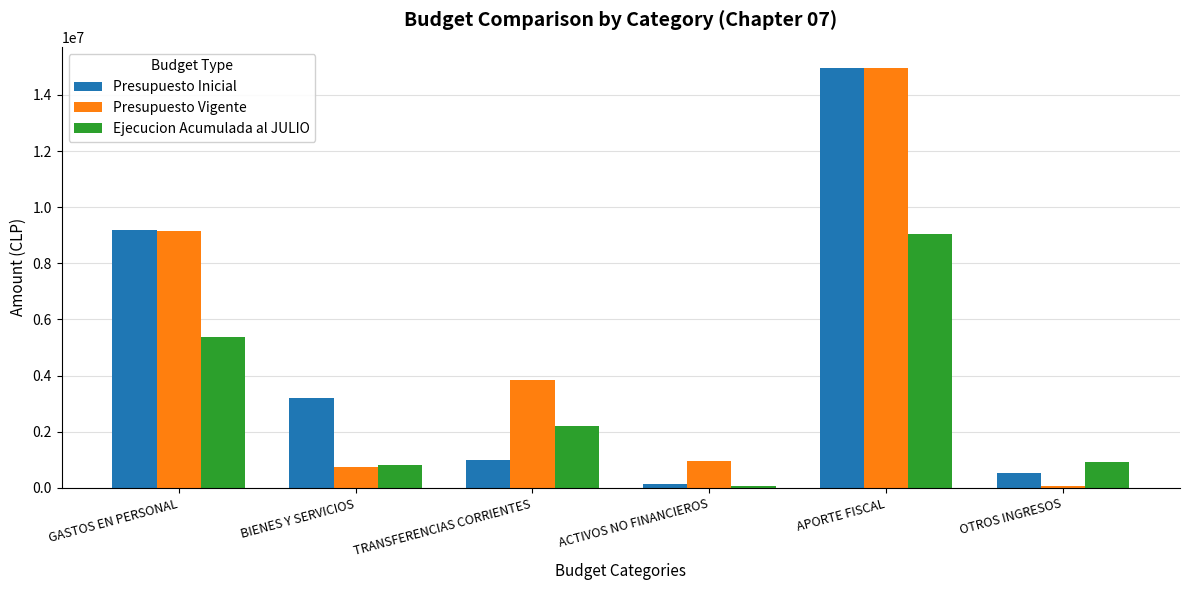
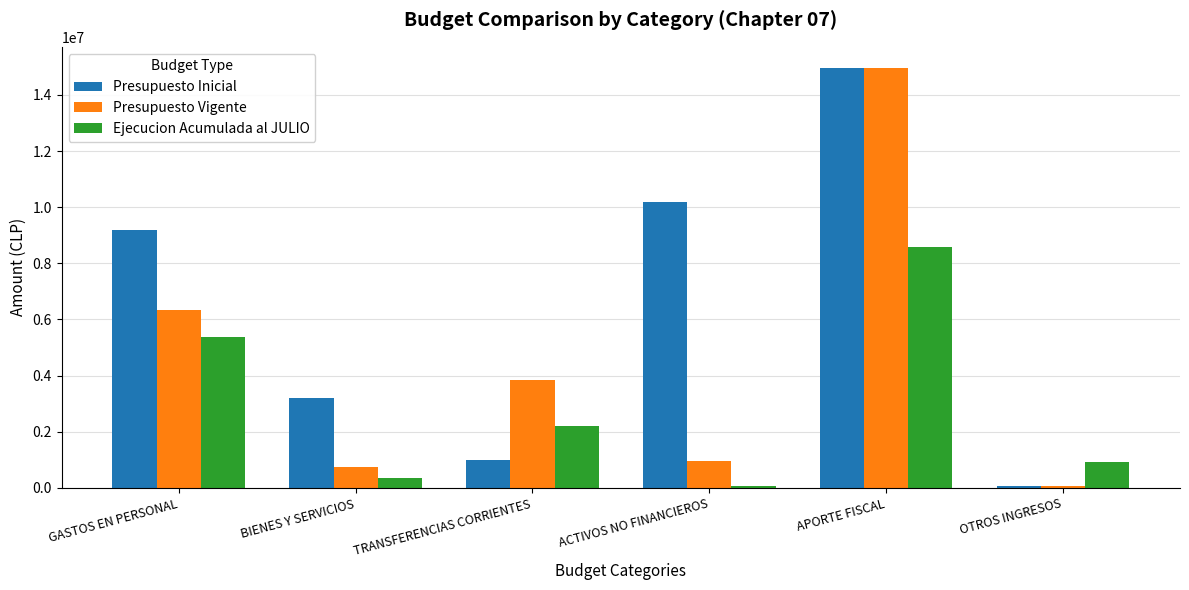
  {
    "Presupuesto Inicial": {
      "GASTOS EN PERSONAL": 9200000,
      "BIENES Y SERVICIOS": 3200000,
      "TRANSFERENCIAS CORRIENTES": 1000000,
-     "ACTIVOS NO FINANCIEROS": 100000,
+     "ACTIVOS NO FINANCIEROS": 10200000,
      "APORTE FISCAL": 15000000,
-     "OTROS INGRESOS": 500000
+     "OTROS INGRESOS": 100000
    },
    "Presupuesto Vigente": {
-     "GASTOS EN PERSONAL": 9200000,
+     "GASTOS EN PERSONAL": 6400000,
      "BIENES Y SERVICIOS": 700000,
      "TRANSFERENCIAS CORRIENTES": 3800000,
      "ACTIVOS NO FINANCIEROS": 1000000,
      "APORTE FISCAL": 14900000
    },
    "Ejecucion Acumulada al JULIO": {
      "GASTOS EN PERSONAL": 5400000,
-     "BIENES Y SERVICIOS": 800000,
+     "BIENES Y SERVICIOS": 400000,
      "TRANSFERENCIAS CORRIENTES": 2200000,
-     "APORTE FISCAL": 9000000,
+     "APORTE FISCAL": 8600000,
      "OTROS INGRESOS": 900000
    }
  }
